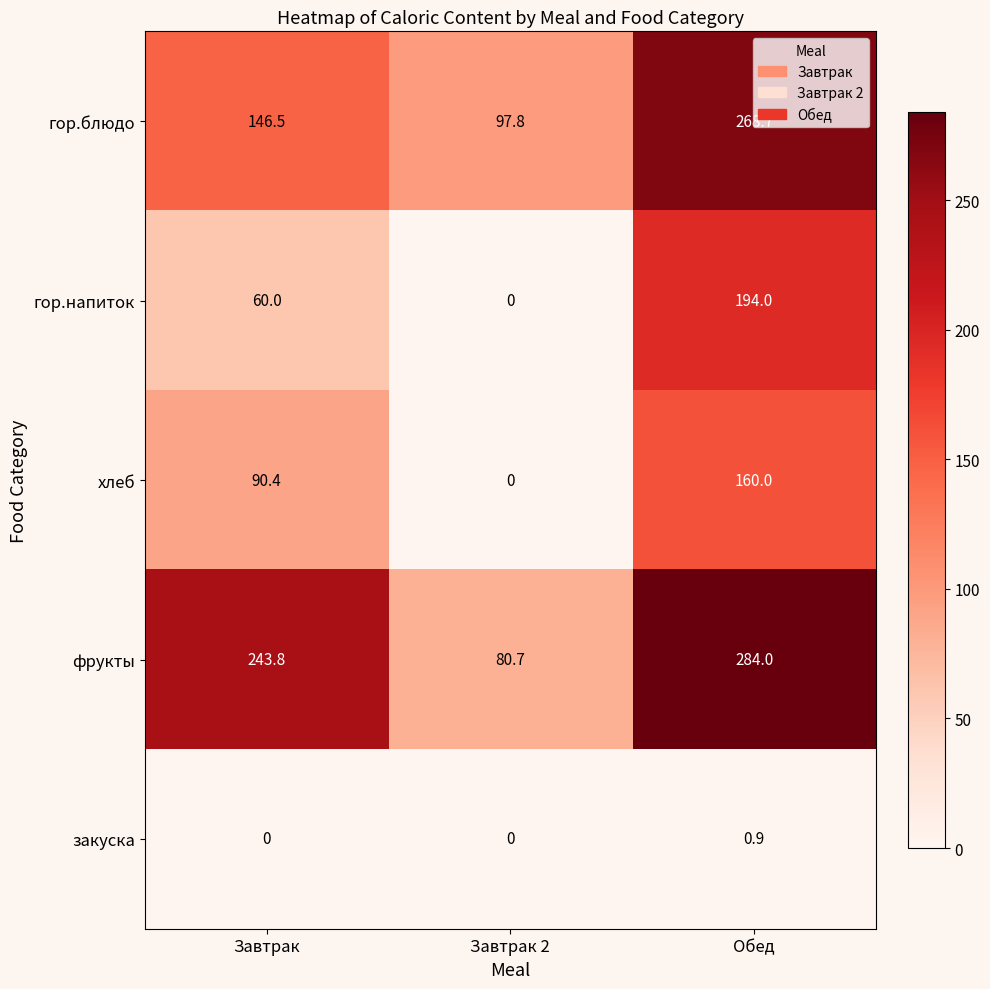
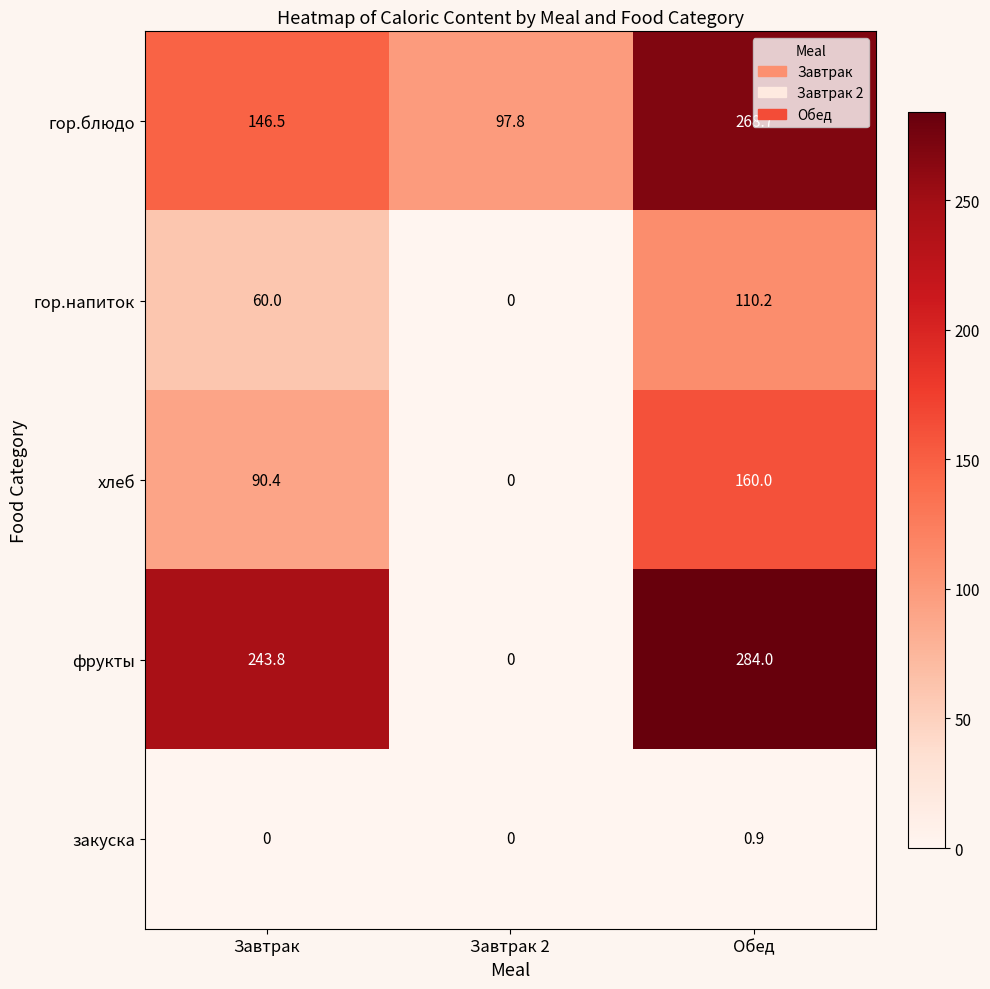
  {
    "гор.блюдо": {
      "Завтрак": 146.5,
      "Завтрак 2": 97.8
    },
    "гор.напиток": {
      "Завтрак": 60.0,
      "Завтрак 2": 0,
-     "Обед": 194.0
+     "Обед": 110.2
    },
    "хлеб": {
      "Завтрак": 90.4,
      "Завтрак 2": 0,
      "Обед": 160.0
    },
    "фрукты": {
      "Завтрак": 243.8,
-     "Завтрак 2": 80.7,
+     "Завтрак 2": 0,
      "Обед": 284.0
    },
    "закуска": {
      "Завтрак": 0,
      "Завтрак 2": 0,
      "Обед": 0.9
    }
  }
